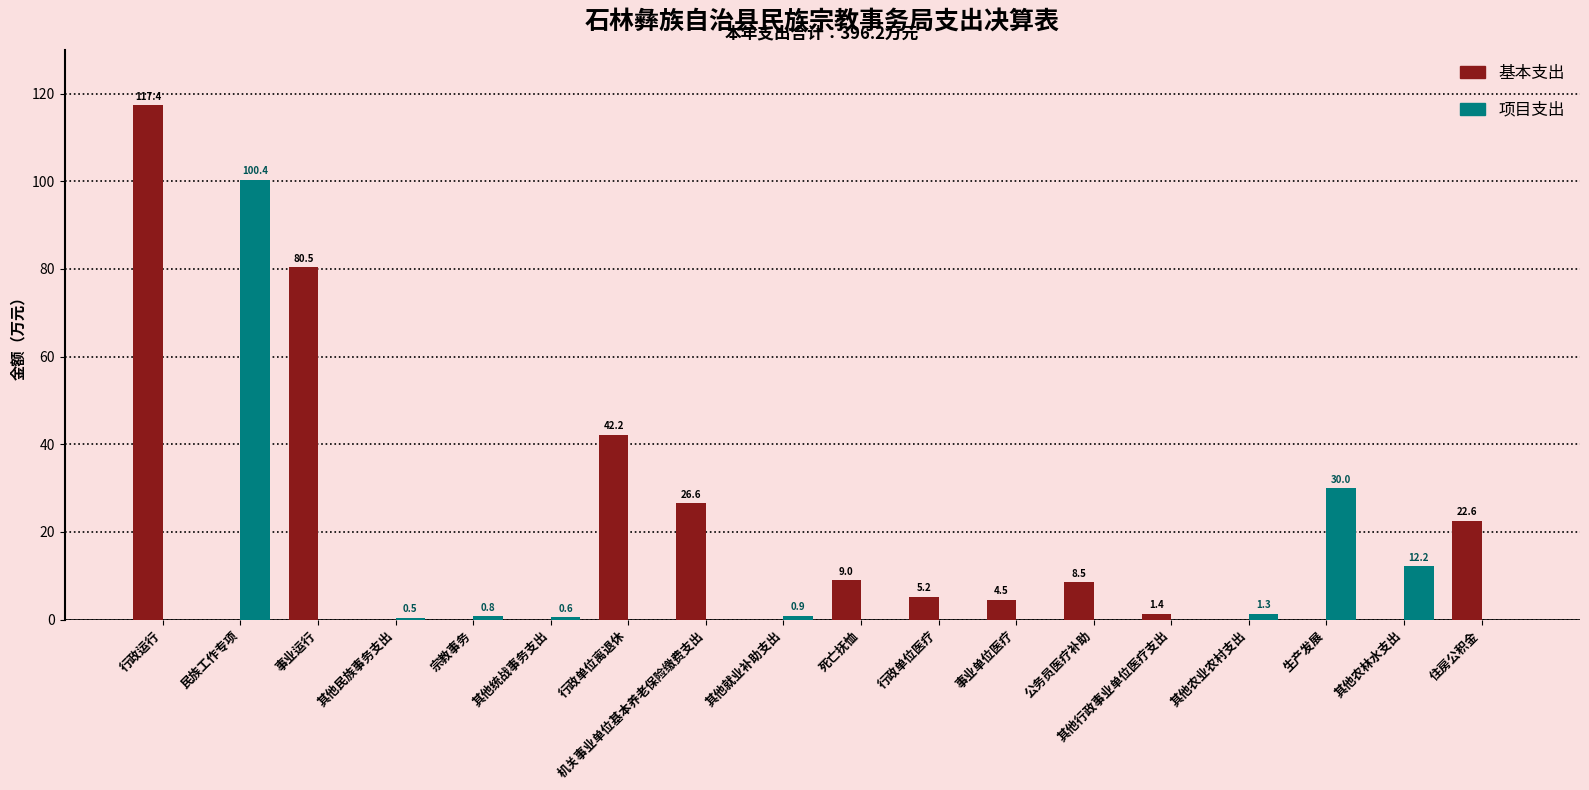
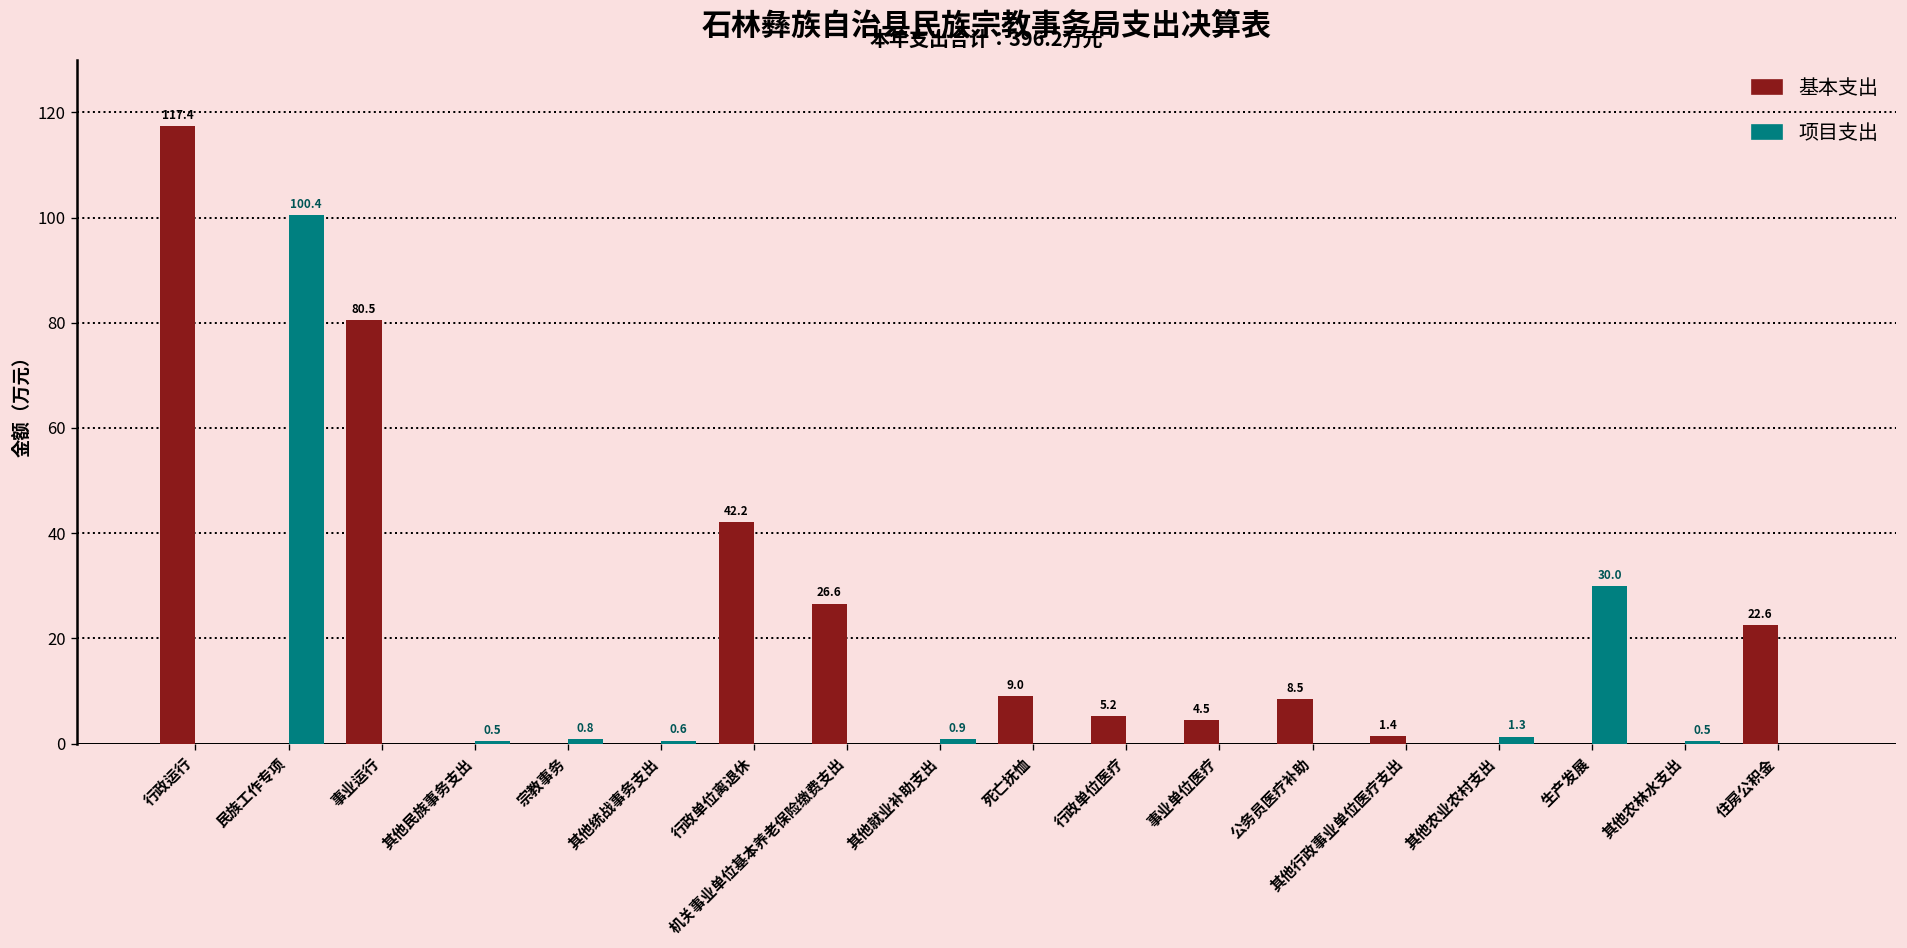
  {
    "基本支出": {
      "行政运行": 117.4,
      "事业运行": 80.5,
      "行政单位离退休": 42.2,
      "机关事业单位基本养老保险缴费支出": 26.6,
      "死亡抚恤": 9.0,
      "行政单位医疗": 5.2,
      "事业单位医疗": 4.5,
      "公务员医疗补助": 8.5,
      "其他行政事业单位医疗支出": 1.4,
      "住房公积金": 22.6
    },
    "项目支出": {
      "民族工作专项": 100.4,
      "其他民族事务支出": 0.5,
      "宗教事务": 0.8,
      "其他统战事务支出": 0.6,
      "其他就业补助支出": 0.9,
      "其他农业农村支出": 1.3,
      "生产发展": 30.0,
-     "其他农林水支出": 12.2
+     "其他农林水支出": 0.5
    }
  }
